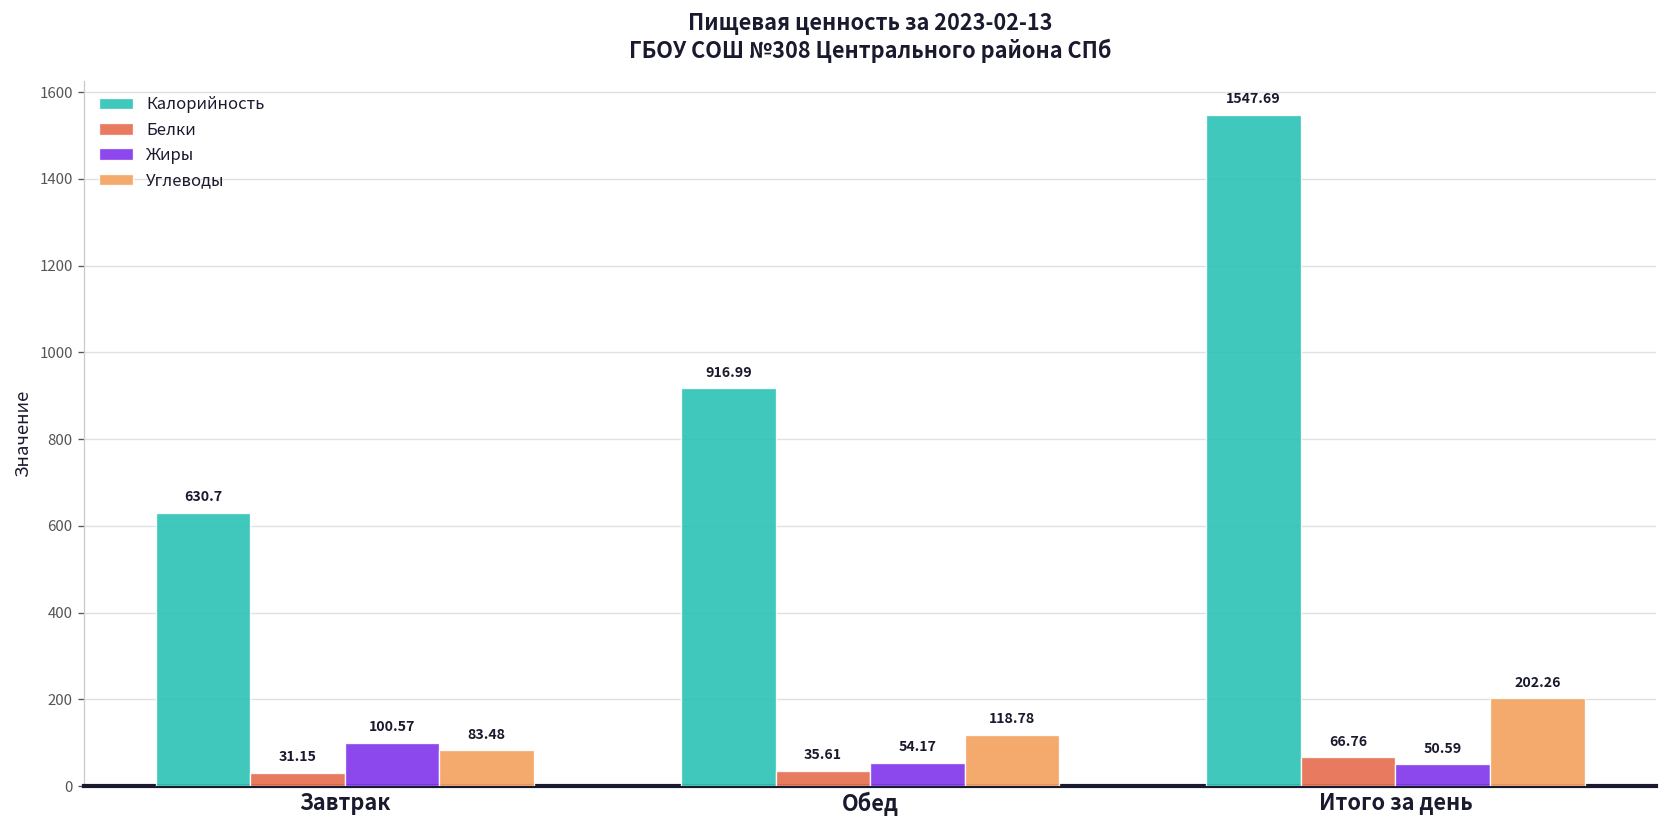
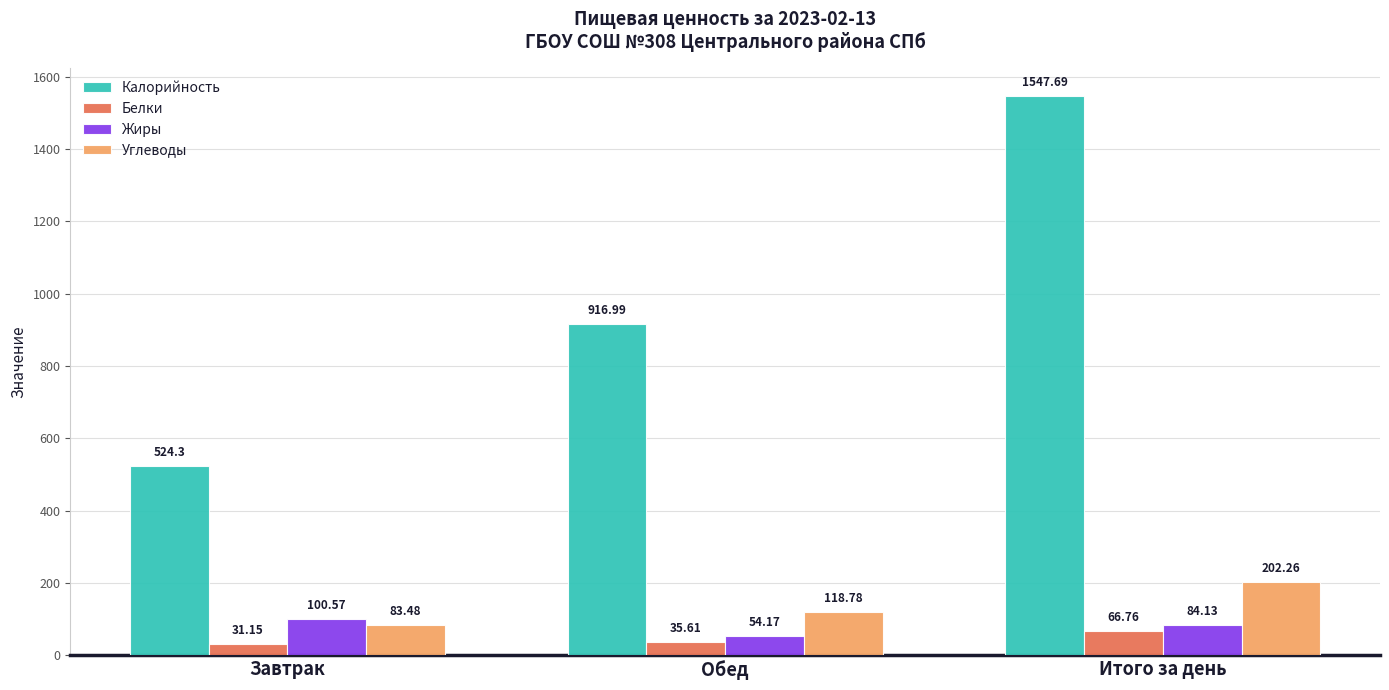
  {
    "Калорийность": {
-     "Завтрак": 630.7,
+     "Завтрак": 524.3,
      "Обед": 916.99,
      "Итого за день": 1547.69
    },
    "Жиры": {
      "Завтрак": 100.57,
      "Обед": 54.17,
-     "Итого за день": 50.59
+     "Итого за день": 84.13
    }
  }
